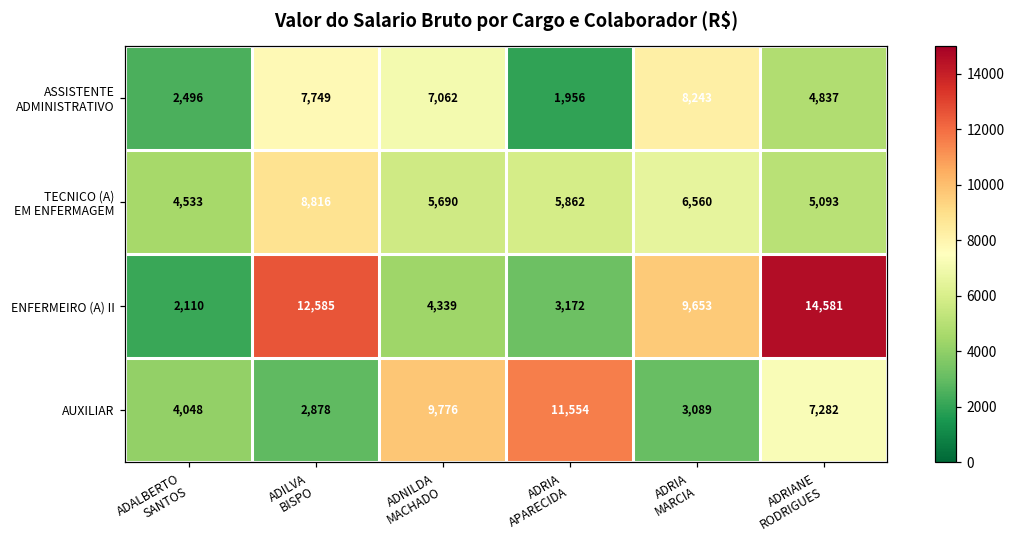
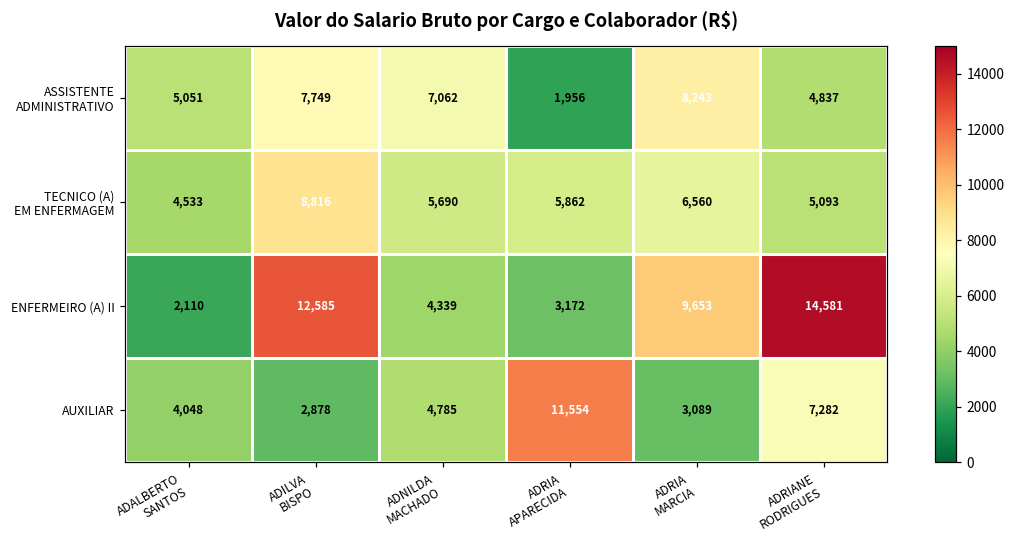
  {
    "ASSISTENTE ADMINISTRATIVO": {
-     "ADALBERTO SANTOS": "2,496",
+     "ADALBERTO SANTOS": "5,051",
      "ADILVA BISPO": "7,749",
      "ADNILDA MACHADO": "7,062",
      "ADRIA APARECIDA": "1,956",
      "ADRIA MARCIA": "8,243",
      "ADRIANE RODRIGUES": "4,837"
    },
    "TECNICO (A) EM ENFERMAGEM": {
      "ADALBERTO SANTOS": "4,533",
      "ADILVA BISPO": "8,816",
      "ADNILDA MACHADO": "5,690",
      "ADRIA APARECIDA": "5,862",
      "ADRIA MARCIA": "6,560",
      "ADRIANE RODRIGUES": "5,093"
    },
    "ENFERMEIRO (A) II": {
      "ADALBERTO SANTOS": "2,110",
      "ADILVA BISPO": "12,585",
      "ADNILDA MACHADO": "4,339",
      "ADRIA APARECIDA": "3,172",
      "ADRIA MARCIA": "9,653",
      "ADRIANE RODRIGUES": "14,581"
    },
    "AUXILIAR": {
      "ADALBERTO SANTOS": "4,048",
      "ADILVA BISPO": "2,878",
-     "ADNILDA MACHADO": "9,776",
+     "ADNILDA MACHADO": "4,785",
      "ADRIA APARECIDA": "11,554",
      "ADRIA MARCIA": "3,089",
      "ADRIANE RODRIGUES": "7,282"
    }
  }
